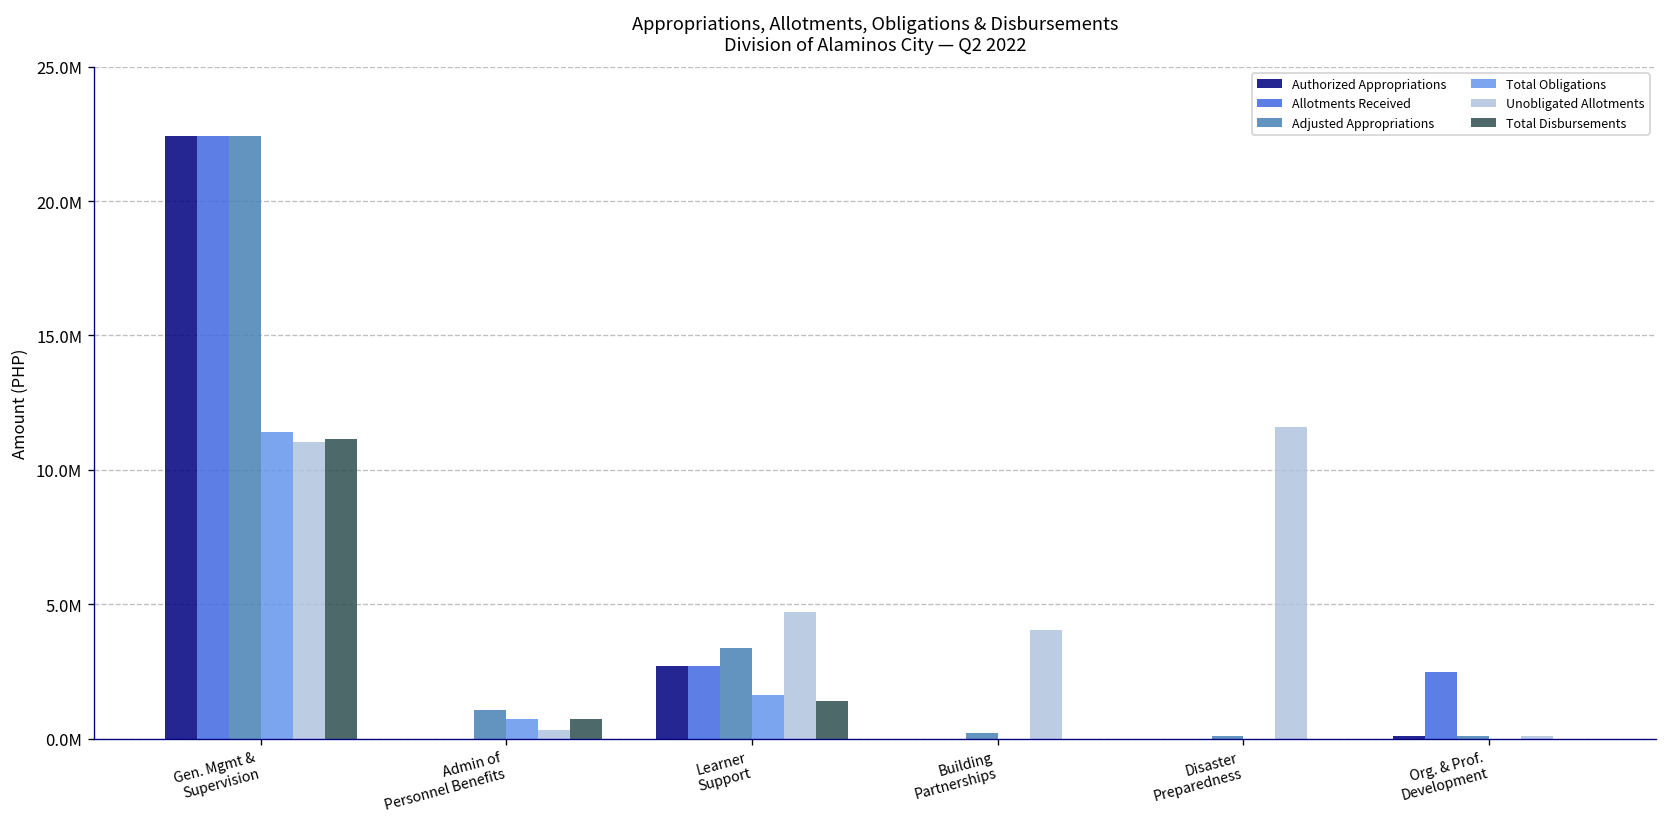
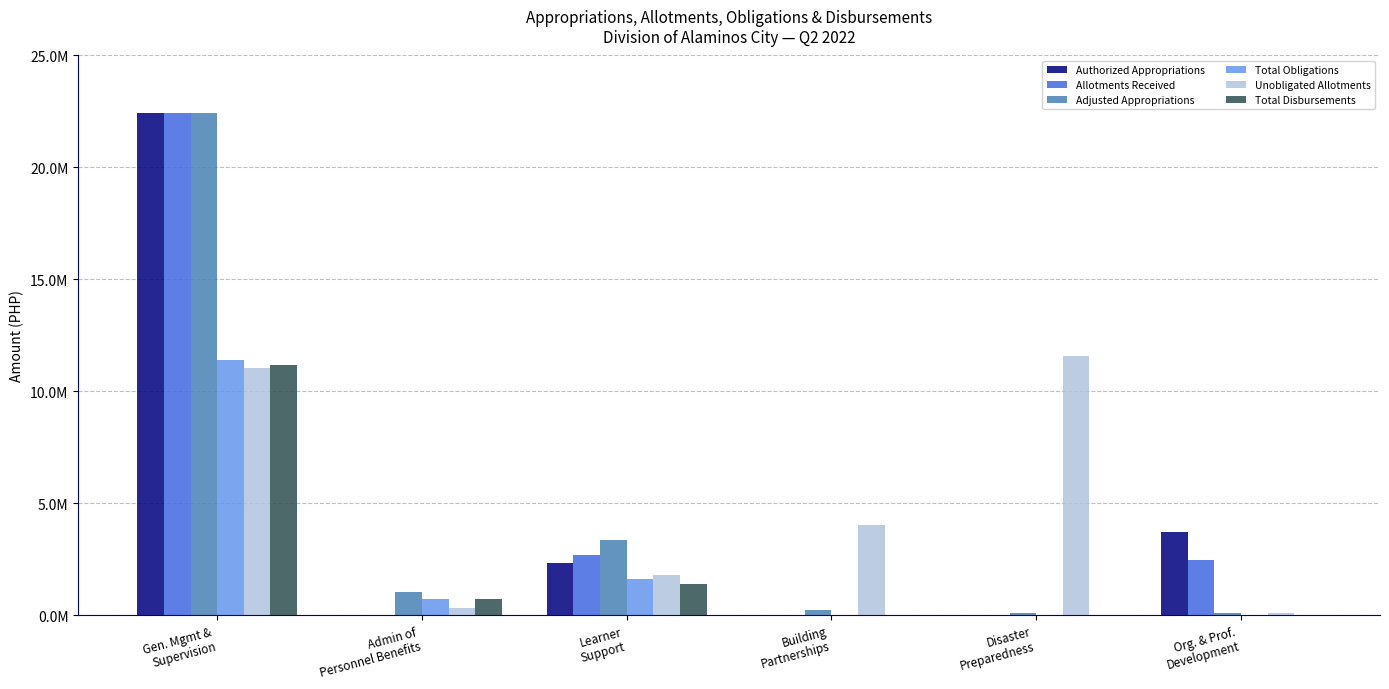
  {
    "Authorized Appropriations": {
      "Gen. Mgmt & Supervision": 22400000,
      "Admin of Personnel Benefits": 0,
-     "Learner Support": 2700000,
+     "Learner Support": 2300000,
      "Building Partnerships": 0,
      "Disaster Preparedness": 0,
-     "Org. & Prof. Development": 100000
+     "Org. & Prof. Development": 3700000
    },
    "Unobligated Allotments": {
      "Gen. Mgmt & Supervision": 11000000,
      "Admin of Personnel Benefits": 300000,
-     "Learner Support": 4700000,
+     "Learner Support": 1800000,
      "Building Partnerships": 4000000,
      "Disaster Preparedness": 11600000
    },
    "Total Disbursements": {
      "Gen. Mgmt & Supervision": 11200000,
      "Admin of Personnel Benefits": 700000,
      "Learner Support": 1400000,
      "Building Partnerships": 0,
      "Org. & Prof. Development": 0
    }
  }
